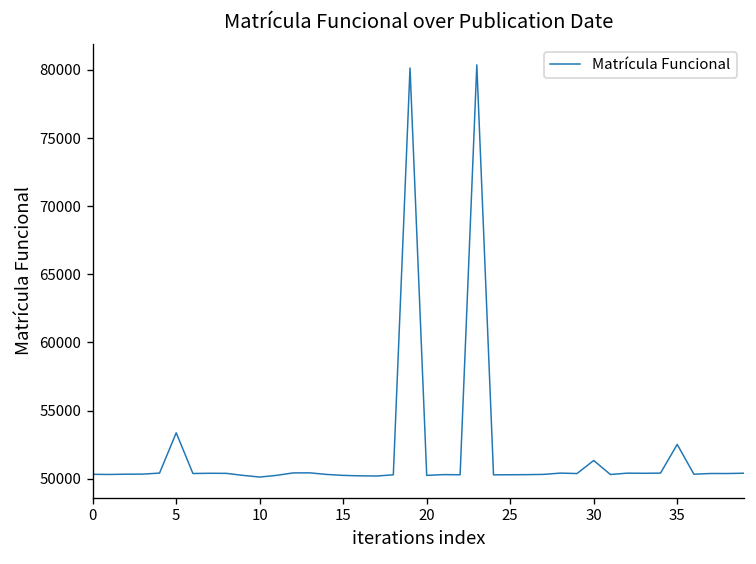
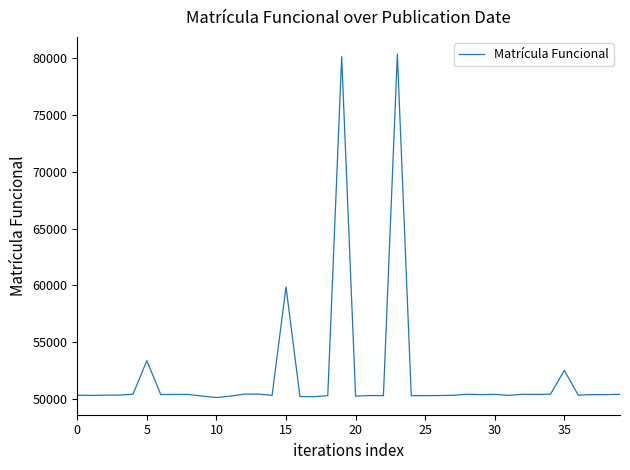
  {
    "0": 50300,
    "5": 53400,
    "10": 50100,
-   "15": 50200,
+   "15": 59900,
    "20": 50300,
    "25": 50300,
-   "30": 51300,
+   "30": 50400,
    "35": 52500
  }
